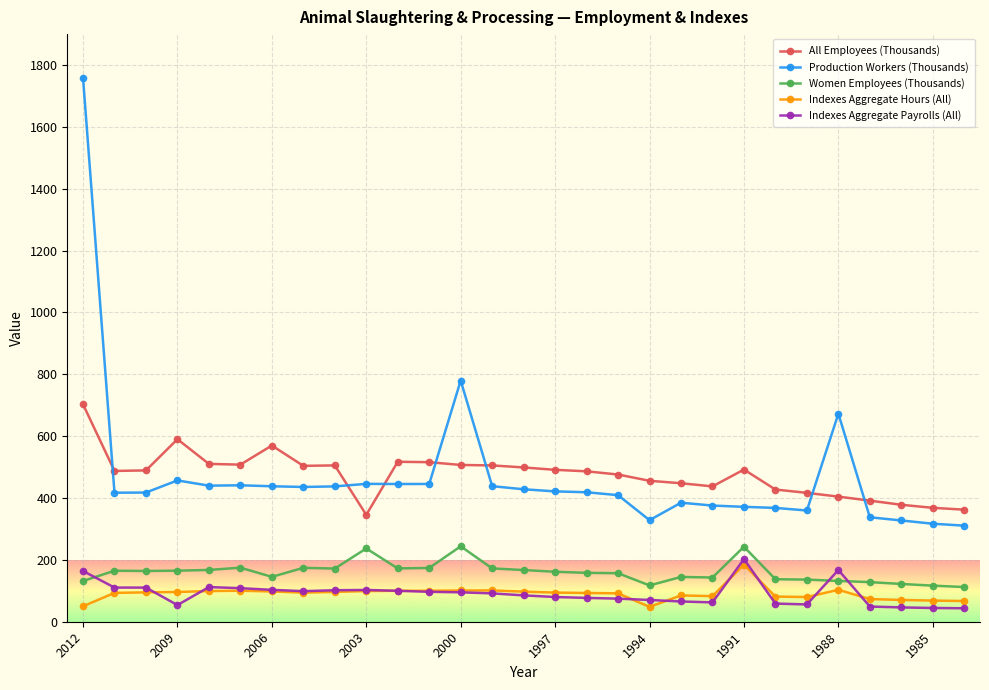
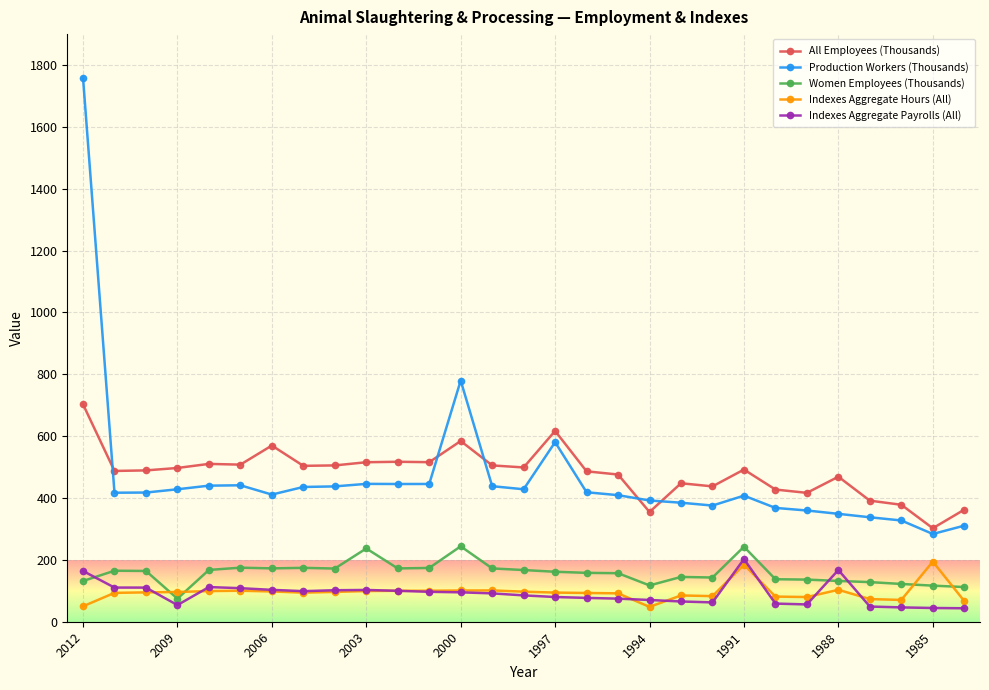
  {
    "All Employees (Thousands)": {
      "2012": 700,
-     "2009": 590,
+     "2009": 500,
      "2006": 570,
-     "2003": 350,
-     "2000": 510,
-     "1997": 490,
-     "1994": 460,
+     "2003": 520,
+     "2000": 580,
+     "1997": 620,
+     "1994": 350,
      "1991": 490,
-     "1988": 400,
-     "1985": 370
+     "1988": 470,
+     "1985": 300
    },
    "Production Workers (Thousands)": {
      "2012": 1760,
-     "2009": 460,
-     "2006": 440,
+     "2009": 430,
+     "2006": 410,
      "2003": 450,
      "2000": 780,
-     "1997": 420,
-     "1994": 330,
-     "1991": 370,
-     "1988": 670,
-     "1985": 320
+     "1997": 580,
+     "1994": 390,
+     "1991": 410,
+     "1988": 350,
+     "1985": 280
    },
    "Women Employees (Thousands)": {
      "2012": 130,
-     "2009": 170,
-     "2006": 150,
+     "2009": 70,
+     "2006": 170,
      "2003": 240,
      "2000": 240,
      "1997": 160,
      "1994": 120,
      "1991": 240,
      "1988": 130,
      "1985": 120
    },
    "Indexes Aggregate Hours (All)": {
      "2012": 50,
      "2009": 100,
      "1997": 90,
      "1994": 50,
      "1991": 180,
      "1988": 100,
-     "1985": 70
+     "1985": 190
    },
    "Indexes Aggregate Payrolls (All)": {
      "2012": 160,
      "2009": 50,
      "1997": 80,
      "1994": 70,
      "1991": 200,
      "1988": 170,
      "1985": 40
    }
  }
